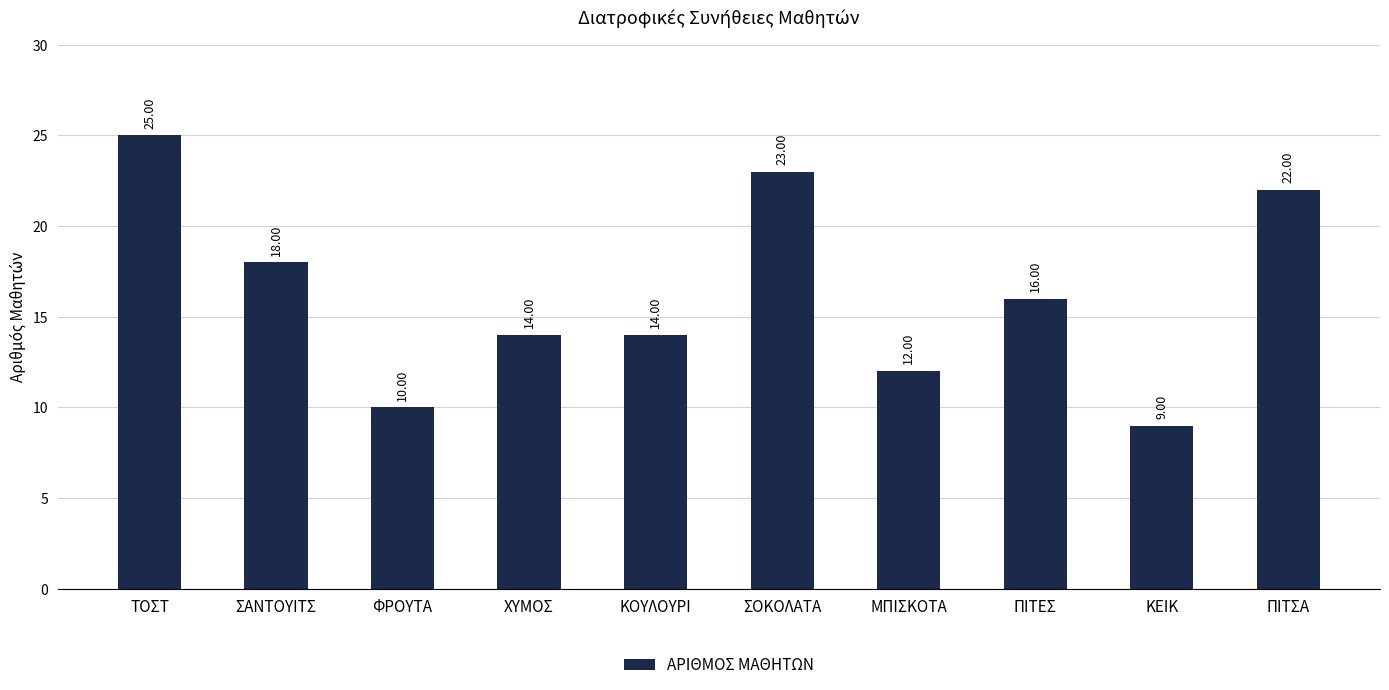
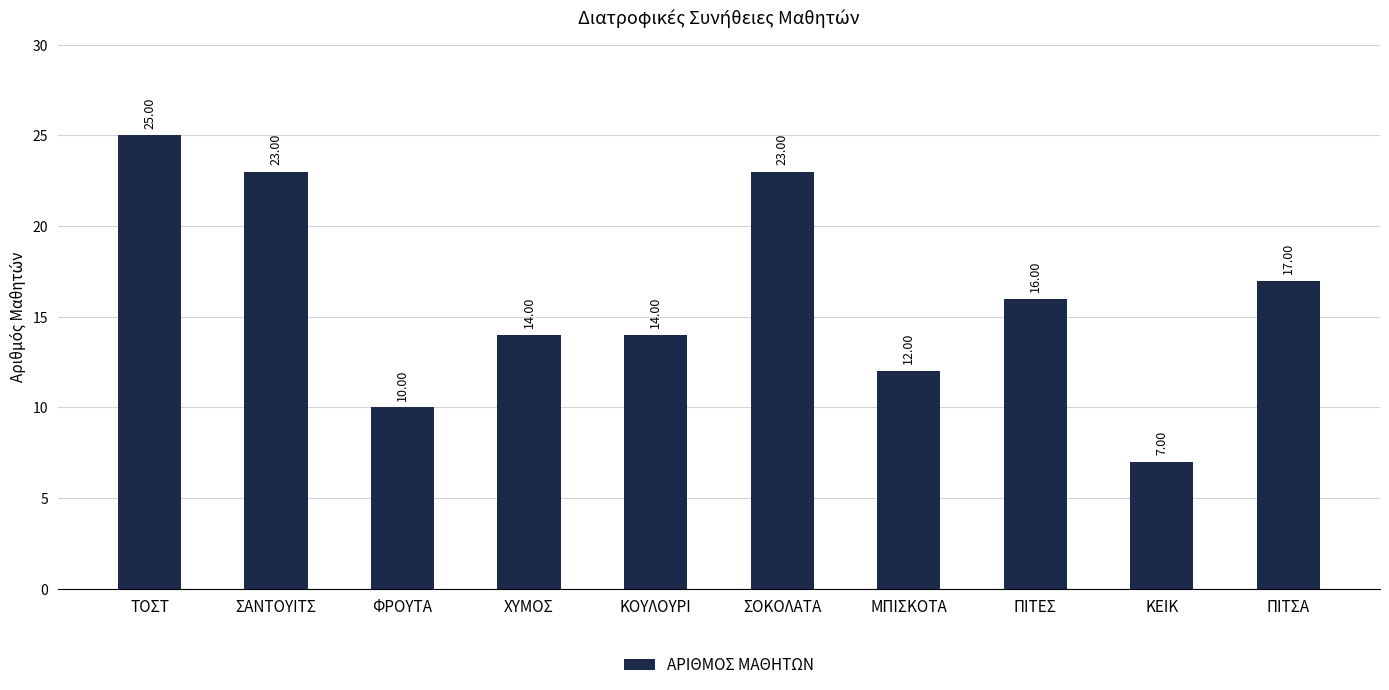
  {
    "ΤΟΣΤ": 25.00,
-   "ΣΑΝΤΟΥΙΤΣ": 18.00,
+   "ΣΑΝΤΟΥΙΤΣ": 23.00,
    "ΦΡΟΥΤΑ": 10.00,
    "ΧΥΜΟΣ": 14.00,
    "ΚΟΥΛΟΥΡΙ": 14.00,
    "ΣΟΚΟΛΑΤΑ": 23.00,
    "ΜΠΙΣΚΟΤΑ": 12.00,
    "ΠΙΤΕΣ": 16.00,
-   "ΚΕΙΚ": 9.00,
-   "ΠΙΤΣΑ": 22.00
+   "ΚΕΙΚ": 7.00,
+   "ΠΙΤΣΑ": 17.00
  }
